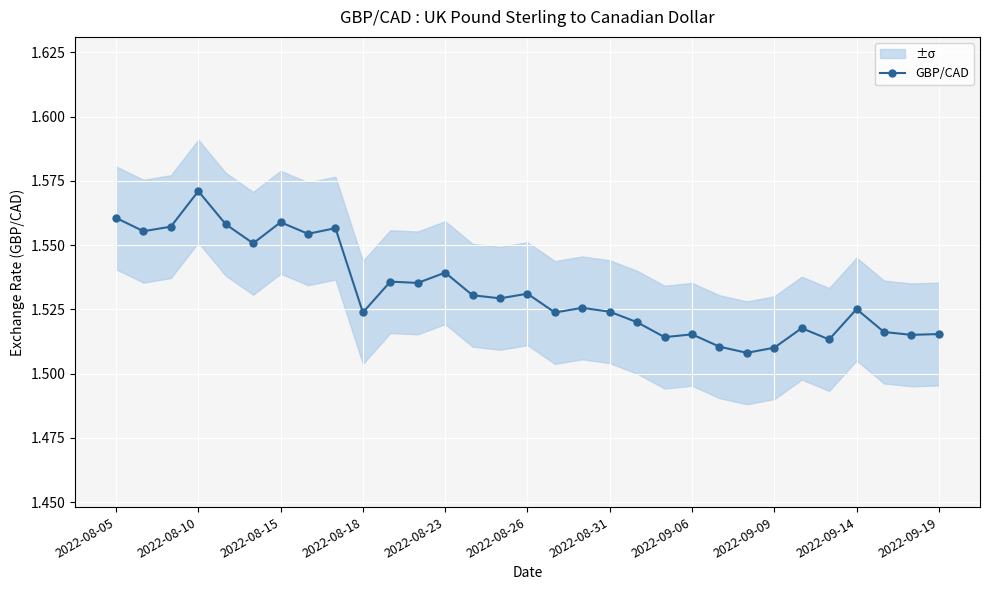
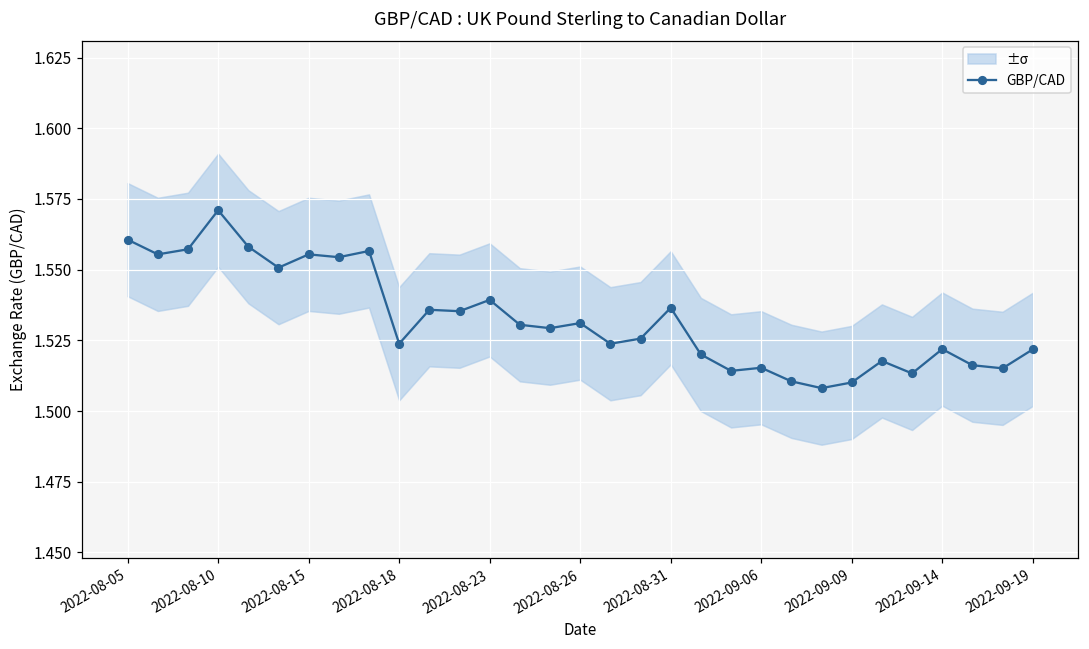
  {
    "GBP/CAD": {
      "2022-08-05": 1.561,
      "2022-08-10": 1.571,
-     "2022-08-15": 1.559,
+     "2022-08-15": 1.555,
      "2022-08-18": 1.524,
      "2022-08-23": 1.539,
      "2022-08-26": 1.531,
-     "2022-08-31": 1.524,
+     "2022-08-31": 1.537,
      "2022-09-06": 1.515,
      "2022-09-09": 1.510,
-     "2022-09-14": 1.525,
-     "2022-09-19": 1.515
+     "2022-09-14": 1.522,
+     "2022-09-19": 1.522
    }
  }
